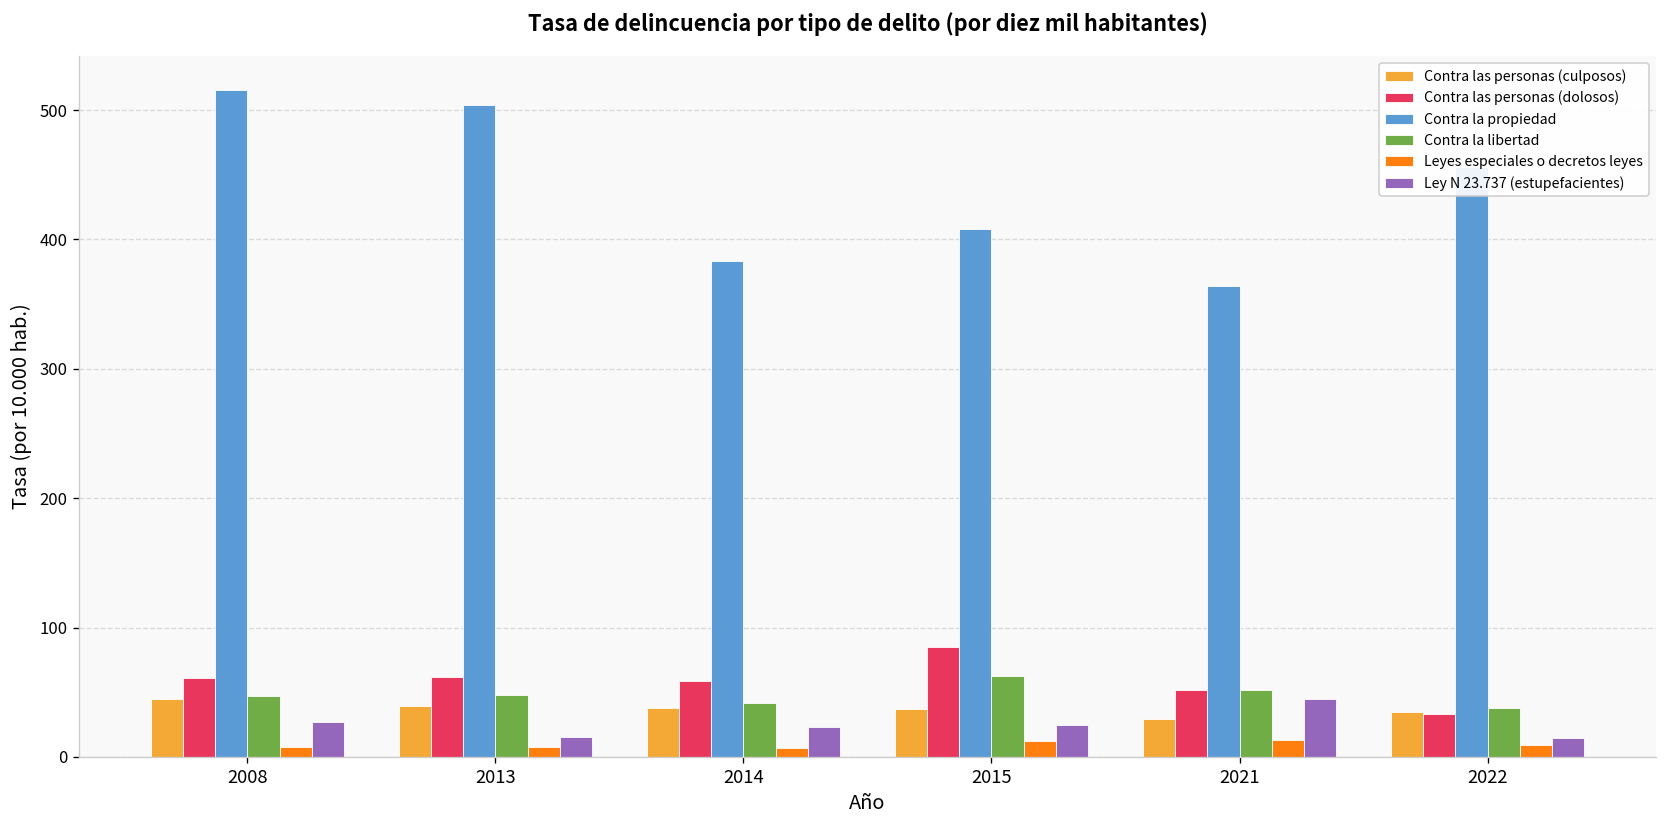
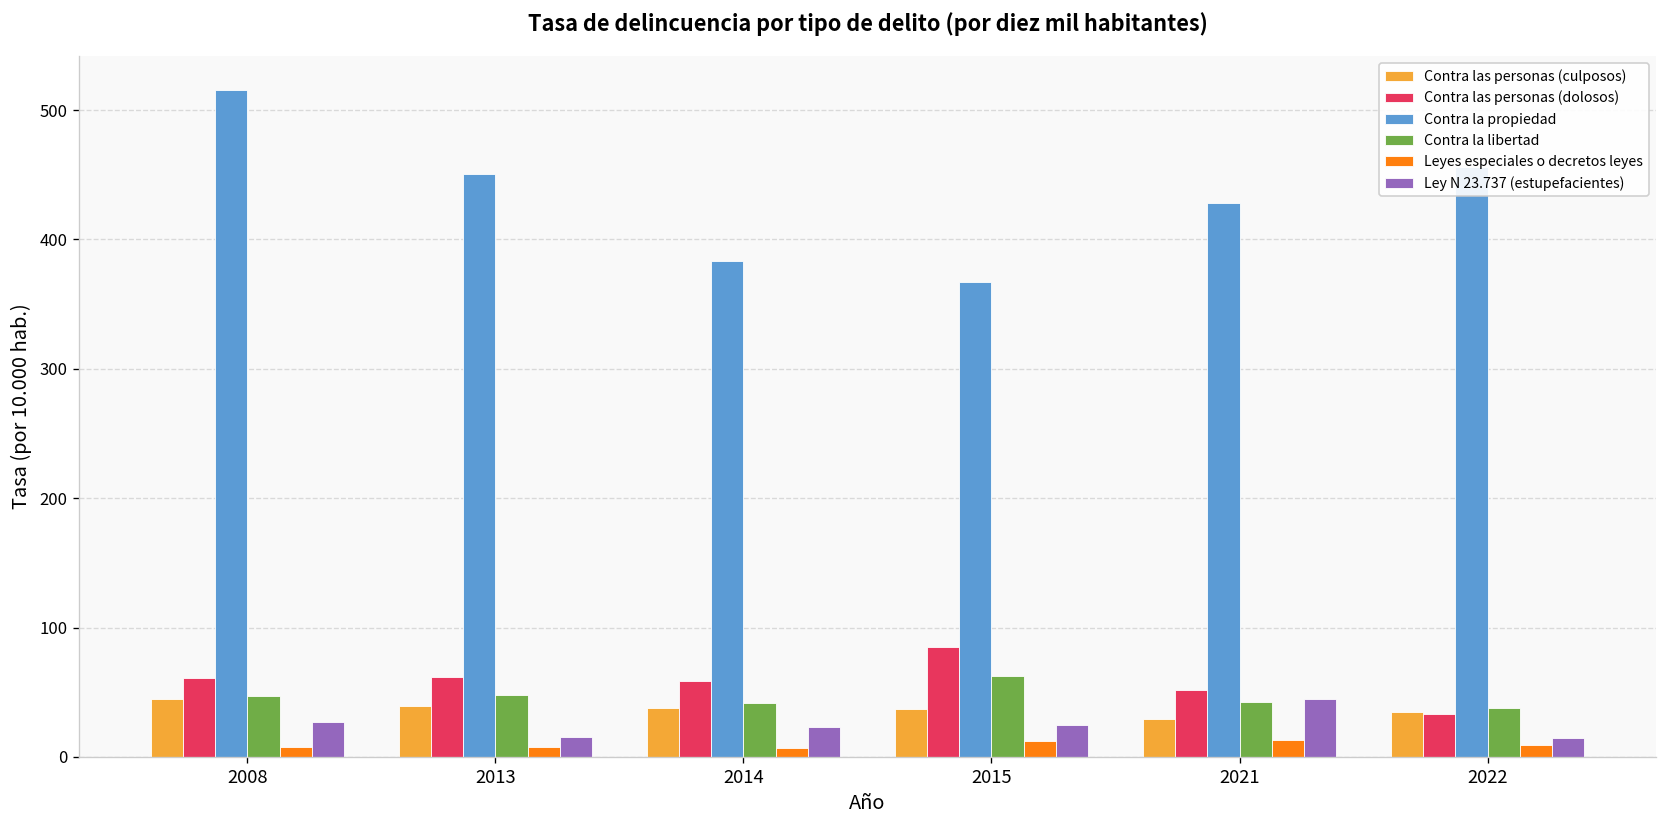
  {
    "Contra las personas (dolosos)": {
      "2008": 61,
      "2013": 61,
      "2014": 59,
      "2015": 85,
      "2021": 51,
      "2022": 33
    },
    "Contra la propiedad": {
      "2008": 516,
-     "2013": 504,
+     "2013": 450,
      "2014": 383,
-     "2015": 408,
-     "2021": 364
+     "2015": 367,
+     "2021": 428
    },
    "Contra la libertad": {
      "2008": 47,
      "2013": 48,
      "2014": 41,
      "2015": 62,
-     "2021": 52,
+     "2021": 42,
      "2022": 38
    },
    "Ley N 23.737 (estupefacientes)": {
      "2008": 27,
      "2013": 15,
      "2014": 23,
      "2015": 24,
      "2021": 45,
      "2022": 15
    }
  }
